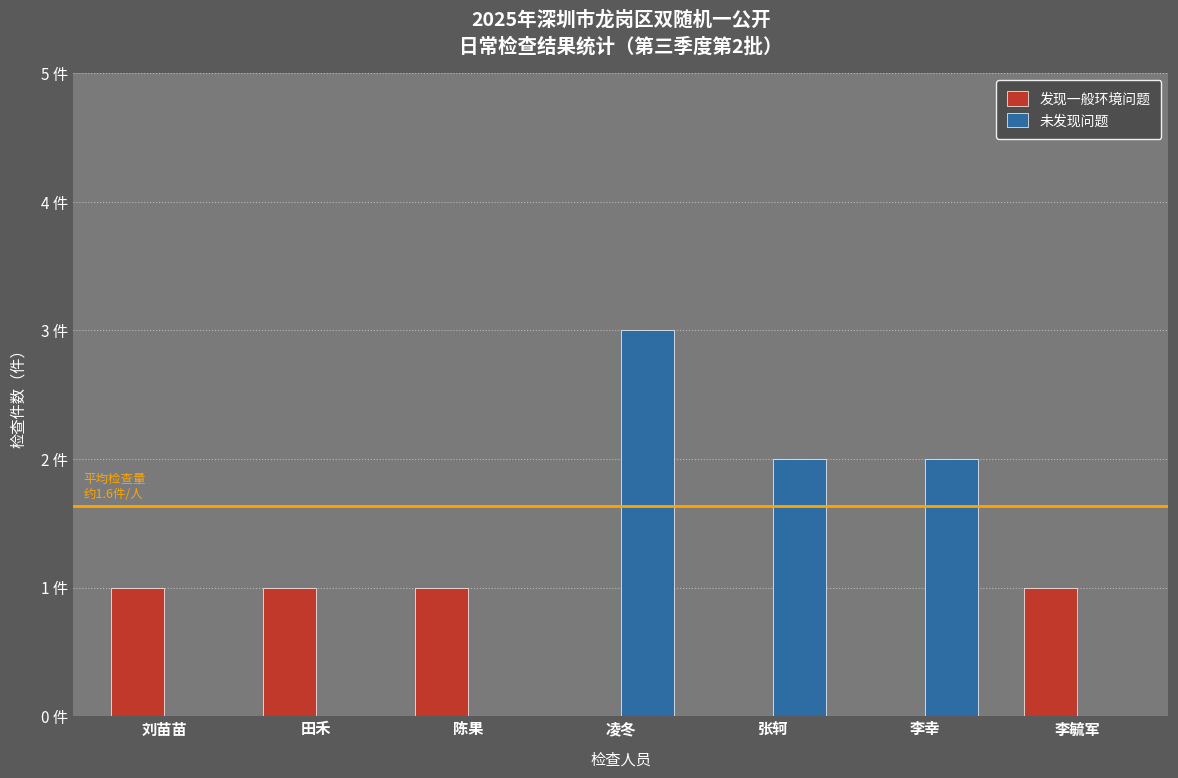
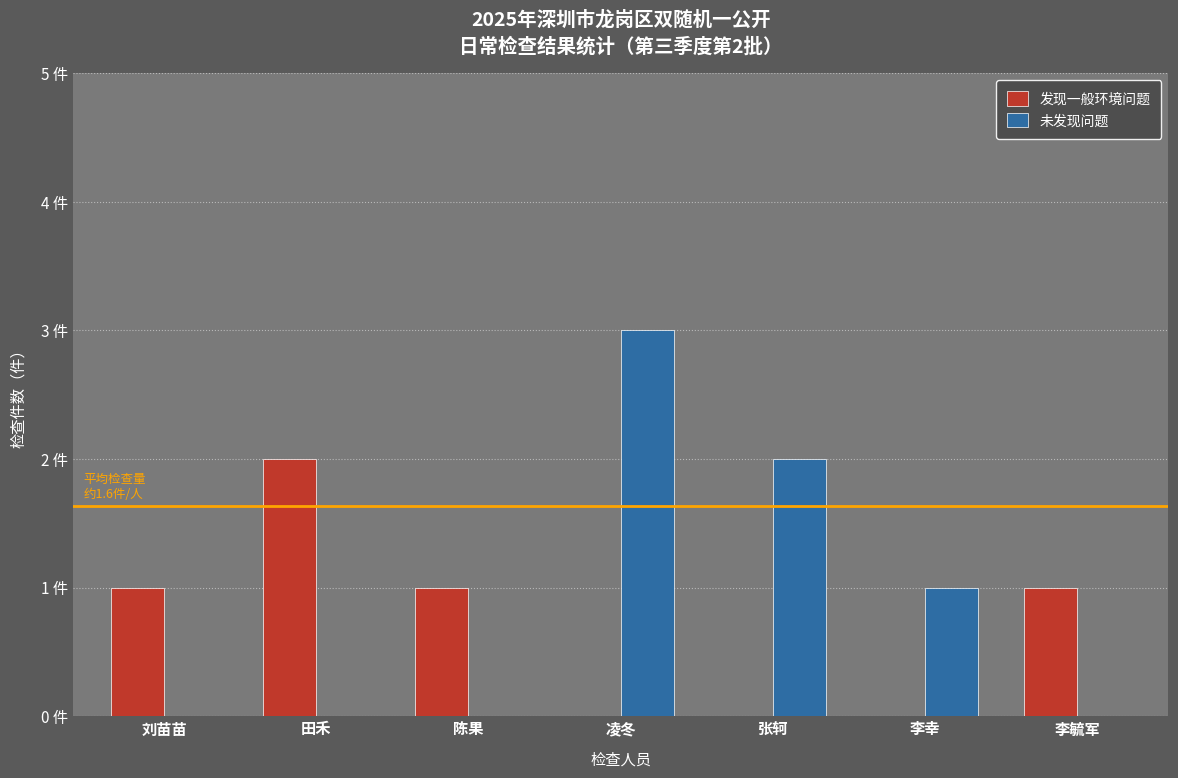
  {
    "发现一般环境问题": {
      "刘苗苗": "1 件",
-     "田禾": "1 件",
+     "田禾": "2 件",
      "陈果": "1 件",
      "凌冬": "0 件",
      "张轲": "0 件",
      "李幸": "0 件",
      "李毓军": "1 件"
    },
    "未发现问题": {
      "刘苗苗": "0 件",
      "田禾": "0 件",
      "陈果": "0 件",
      "凌冬": "3 件",
      "张轲": "2 件",
-     "李幸": "2 件",
+     "李幸": "1 件",
      "李毓军": "0 件"
    }
  }
